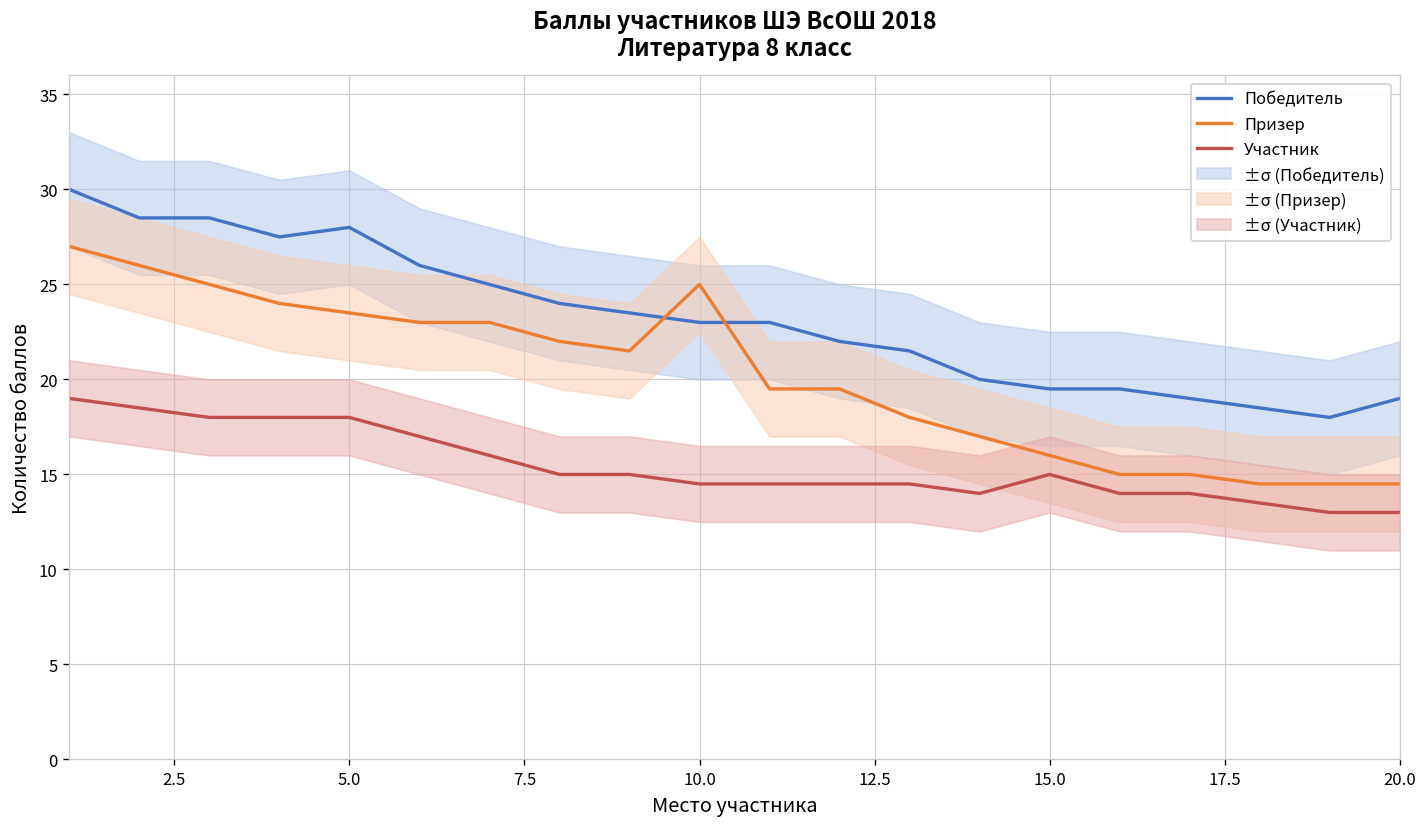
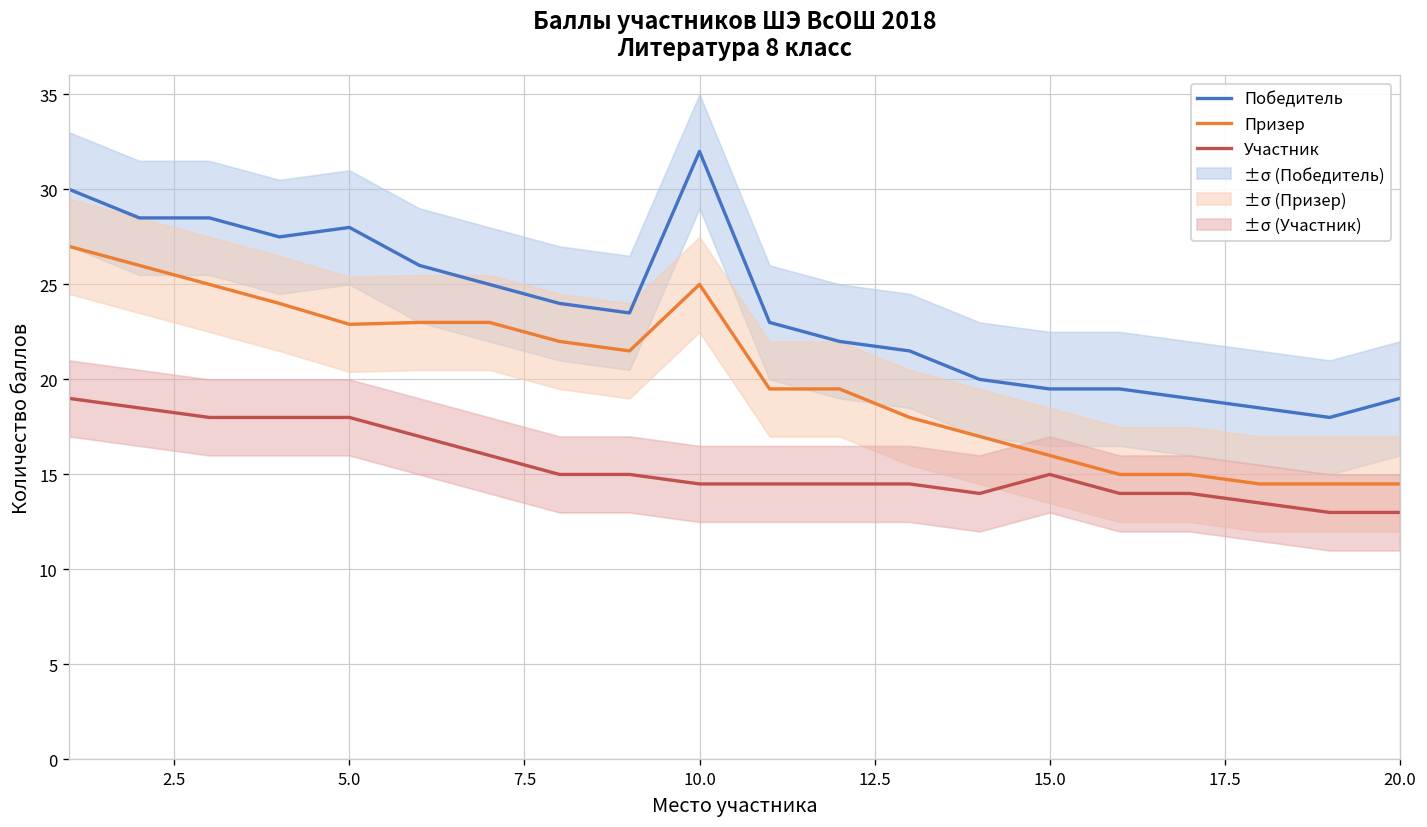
  {
    "Победитель": {
      "5.0": 28,
-     "10.0": 23,
+     "10.0": 32,
      "15.0": 19.5,
      "20.0": 19
    },
    "Призер": {
-     "5.0": 23.5,
+     "5.0": 22.9,
      "10.0": 25.0,
      "15.0": 16.0,
      "20.0": 14.5
    },
    "Участник": {
      "5.0": 18.0,
      "10.0": 14.5,
      "15.0": 15.0,
      "20.0": 13.0
    }
  }
